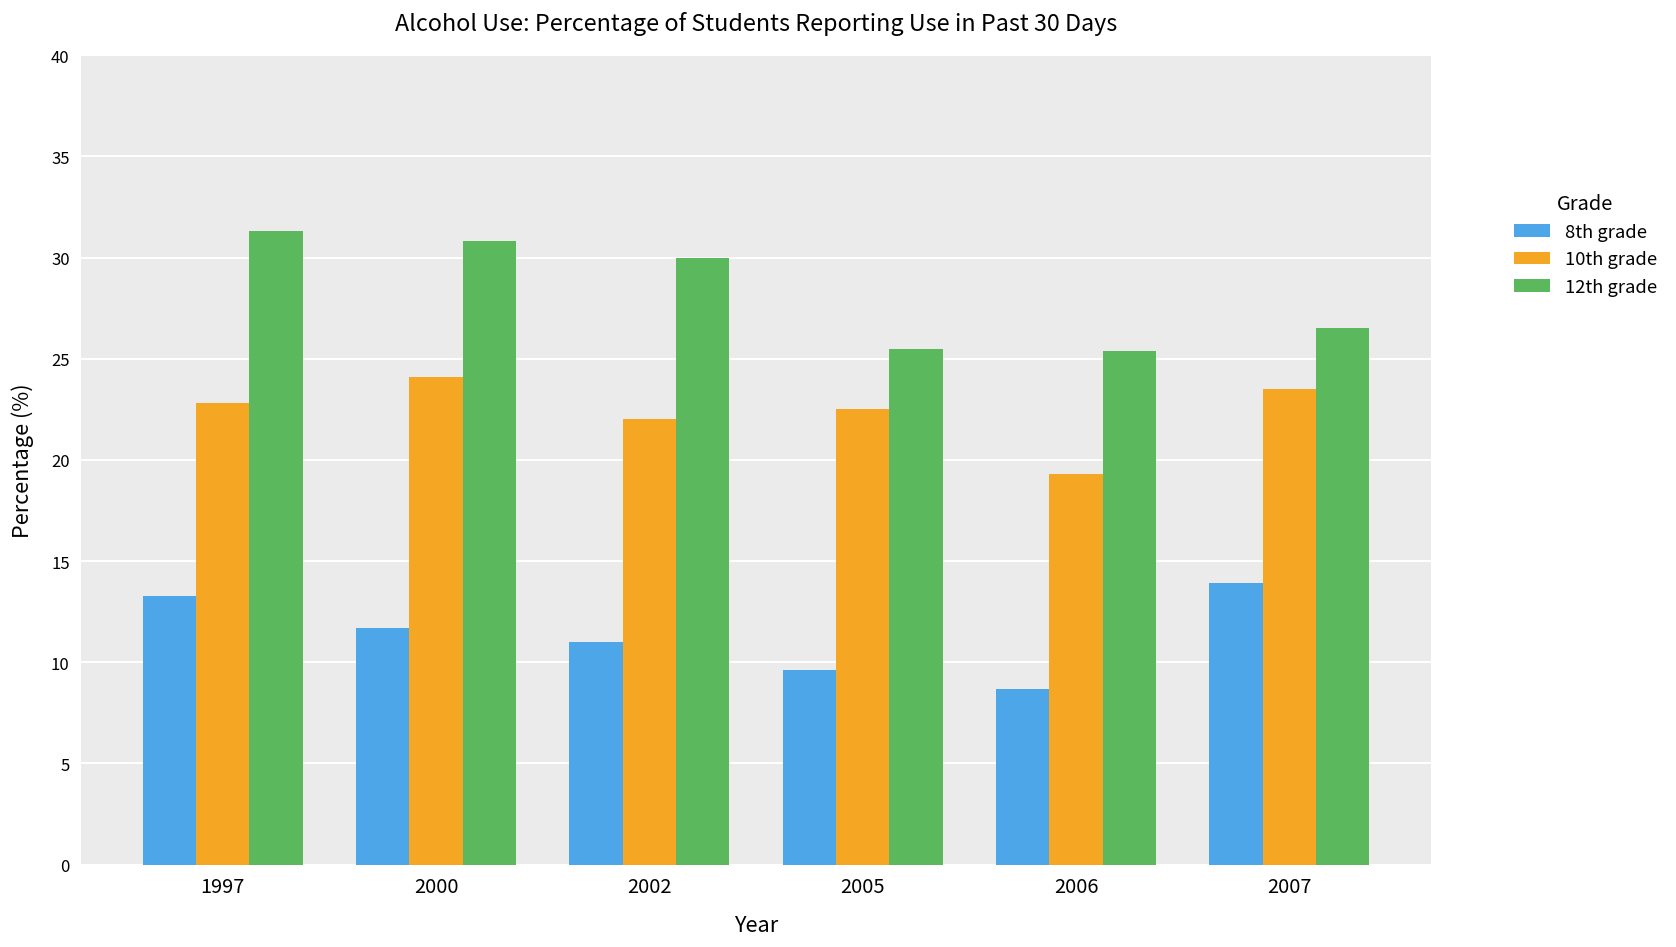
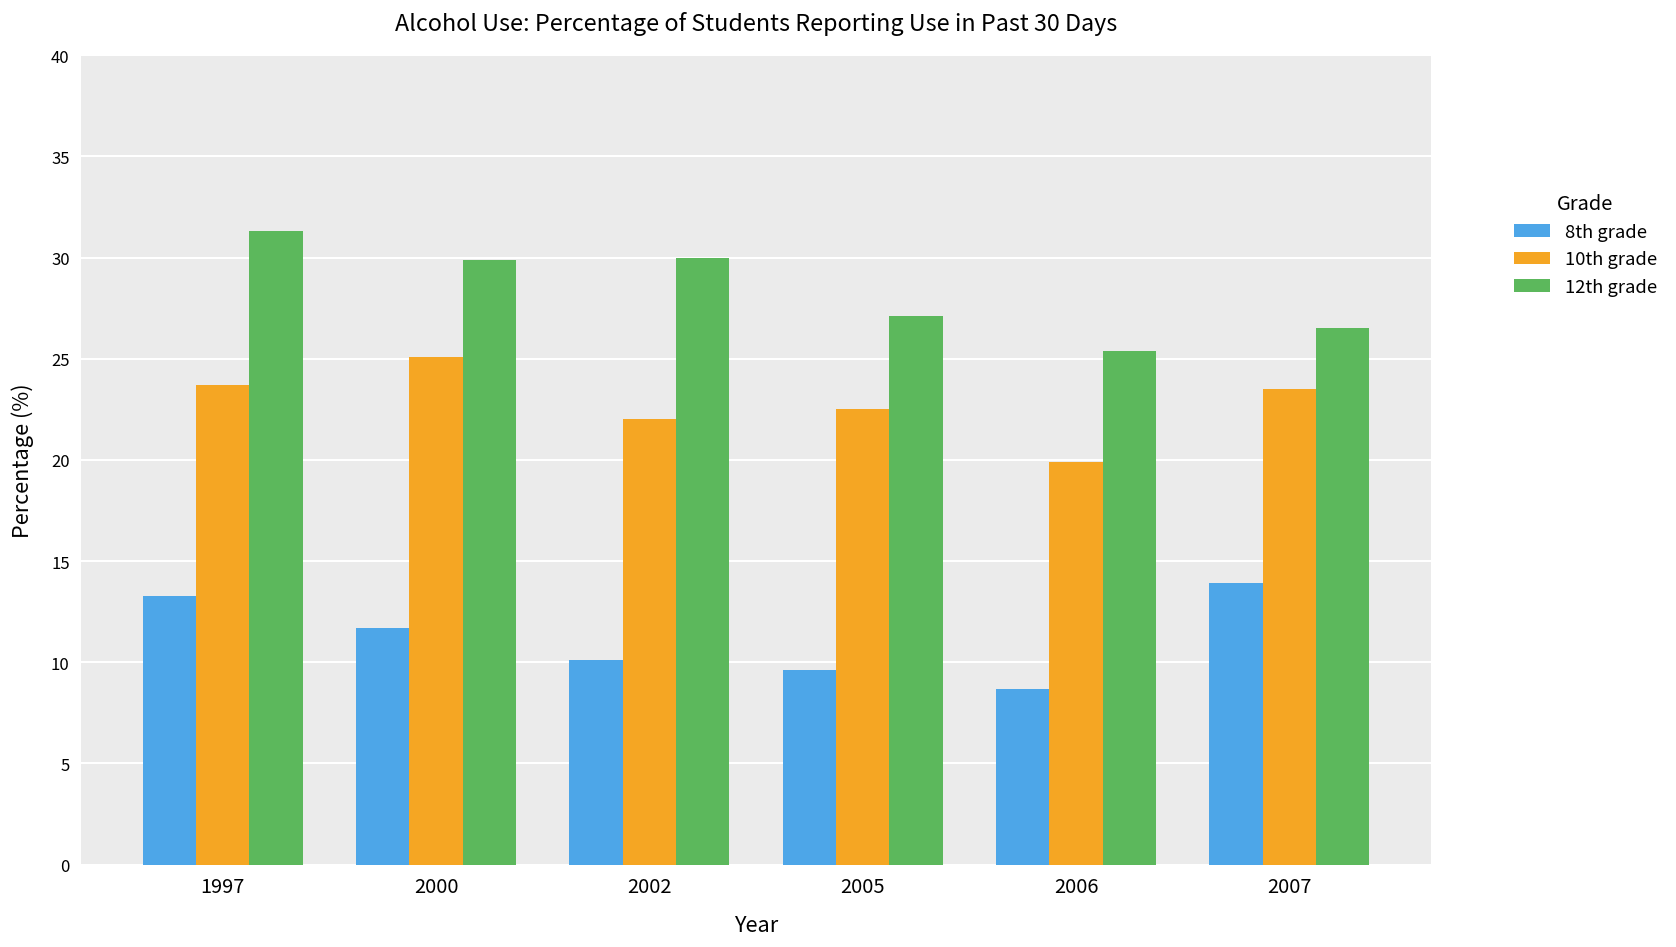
  {
    "8th grade": {
      "1997": 13.3,
      "2000": 11.7,
-     "2002": 11.0,
+     "2002": 10.1,
      "2005": 9.6,
      "2006": 8.7,
      "2007": 13.9
    },
    "10th grade": {
-     "1997": 22.8,
-     "2000": 24.1,
+     "1997": 23.7,
+     "2000": 25.1,
      "2002": 22.0,
      "2005": 22.5,
-     "2006": 19.3,
+     "2006": 19.9,
      "2007": 23.5
    },
    "12th grade": {
      "1997": 31.3,
-     "2000": 30.8,
+     "2000": 29.9,
      "2002": 30.0,
-     "2005": 25.5,
+     "2005": 27.1,
      "2006": 25.4,
      "2007": 26.5
    }
  }
